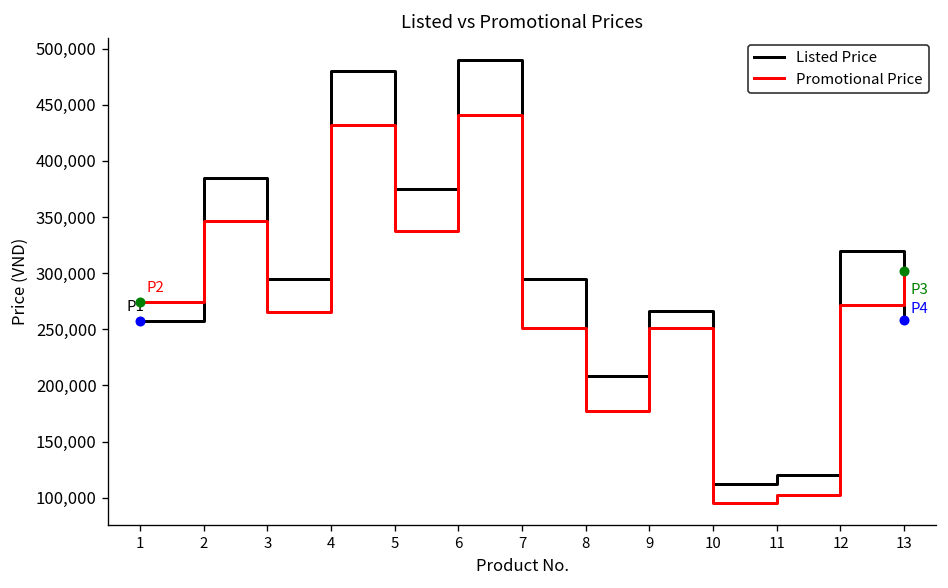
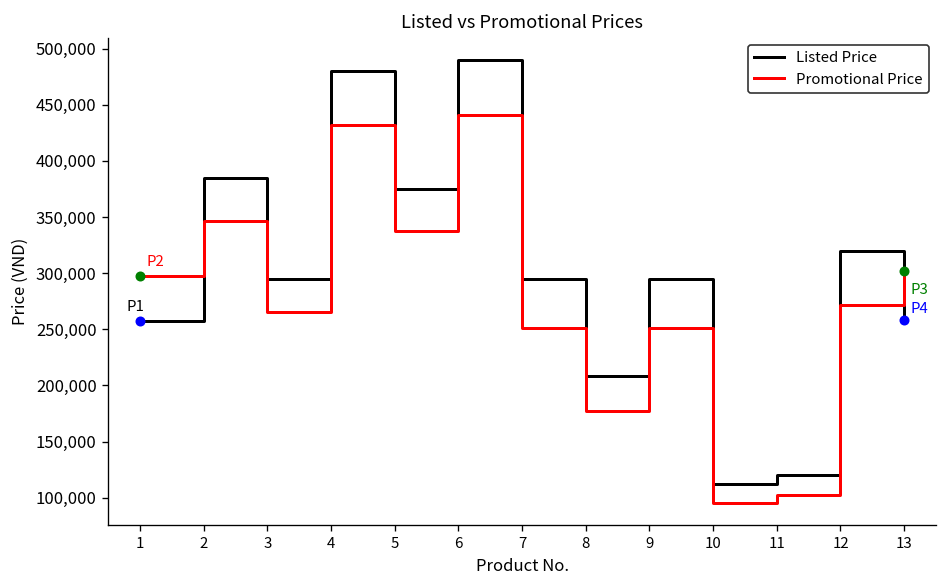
  {
    "Listed Price": {
      "2": "390,000",
      "3": "300,000",
      "4": "480,000",
      "5": "380,000",
      "6": "490,000",
      "7": "300,000",
      "8": "210,000",
-     "9": "270,000",
+     "9": "300,000",
      "10": "110,000",
      "11": "120,000",
      "12": "320,000"
    },
    "Promotional Price": {
-     "1": "270,000",
+     "1": "300,000",
      "2": "350,000",
      "3": "270,000",
      "4": "430,000",
      "5": "340,000",
      "6": "440,000",
      "7": "250,000",
      "8": "180,000",
      "9": "250,000",
      "10": "100,000",
      "11": "100,000",
      "12": "270,000"
    }
  }
